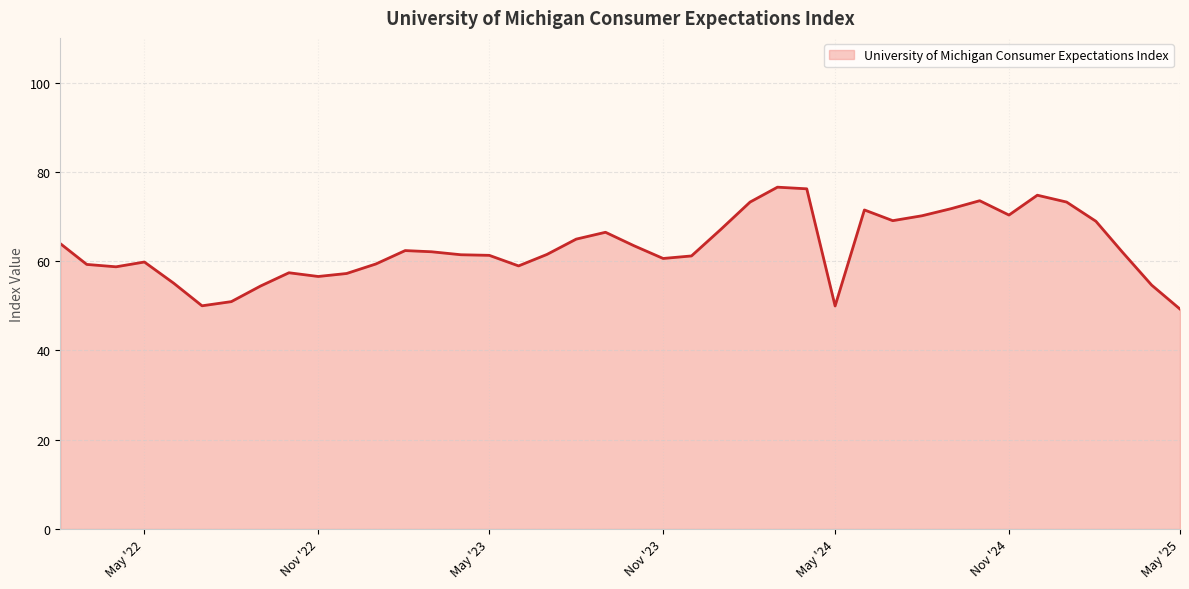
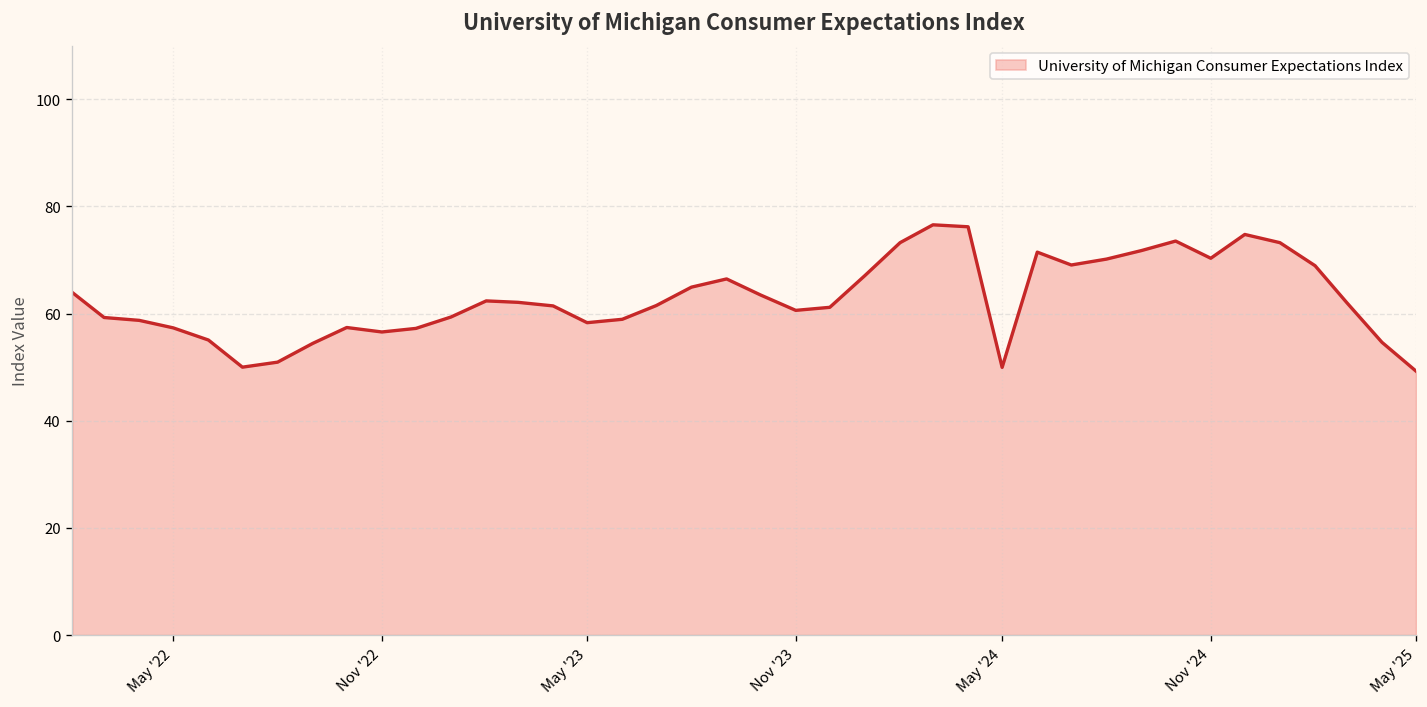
  {
-   "May '22": 60,
+   "May '22": 57,
    "Nov '22": 57,
-   "May '23": 61,
+   "May '23": 58,
    "Nov '23": 61,
    "May '24": 50,
    "Nov '24": 70,
    "May '25": 49
  }
